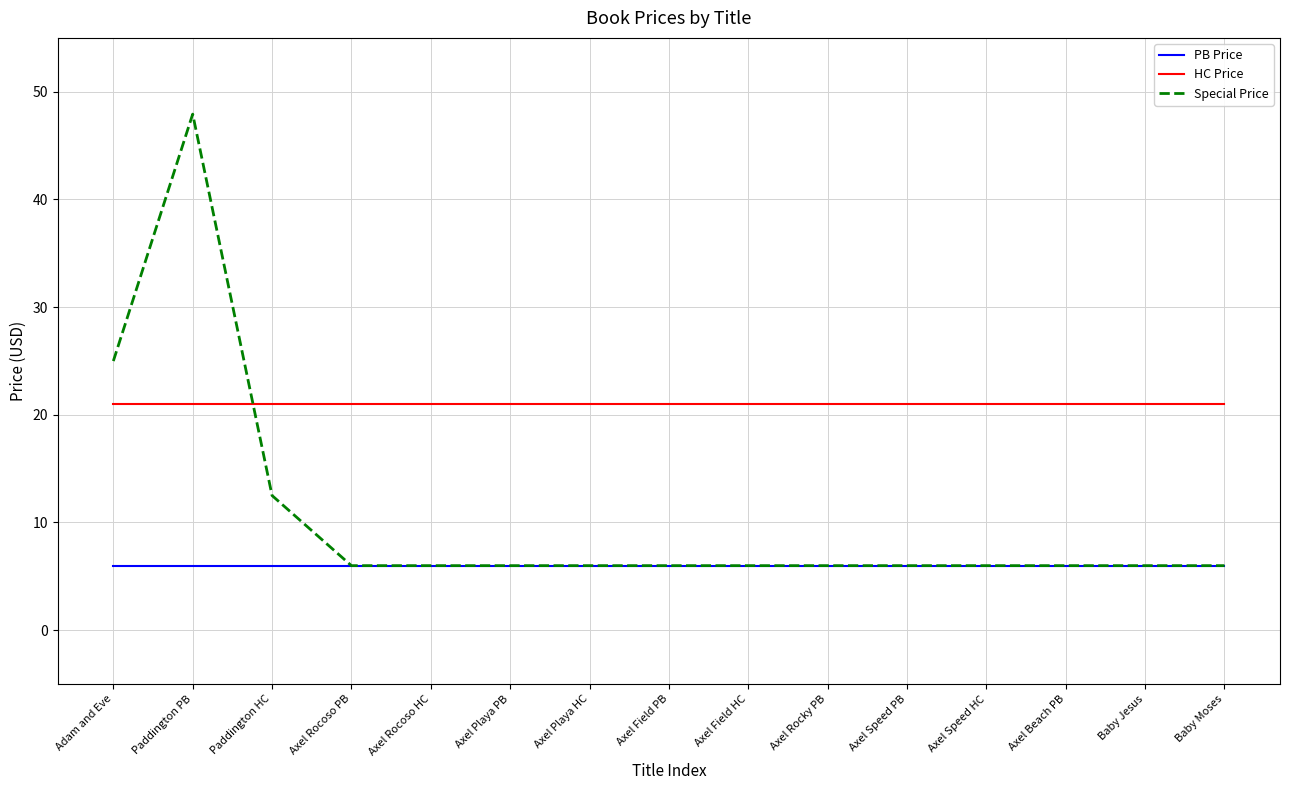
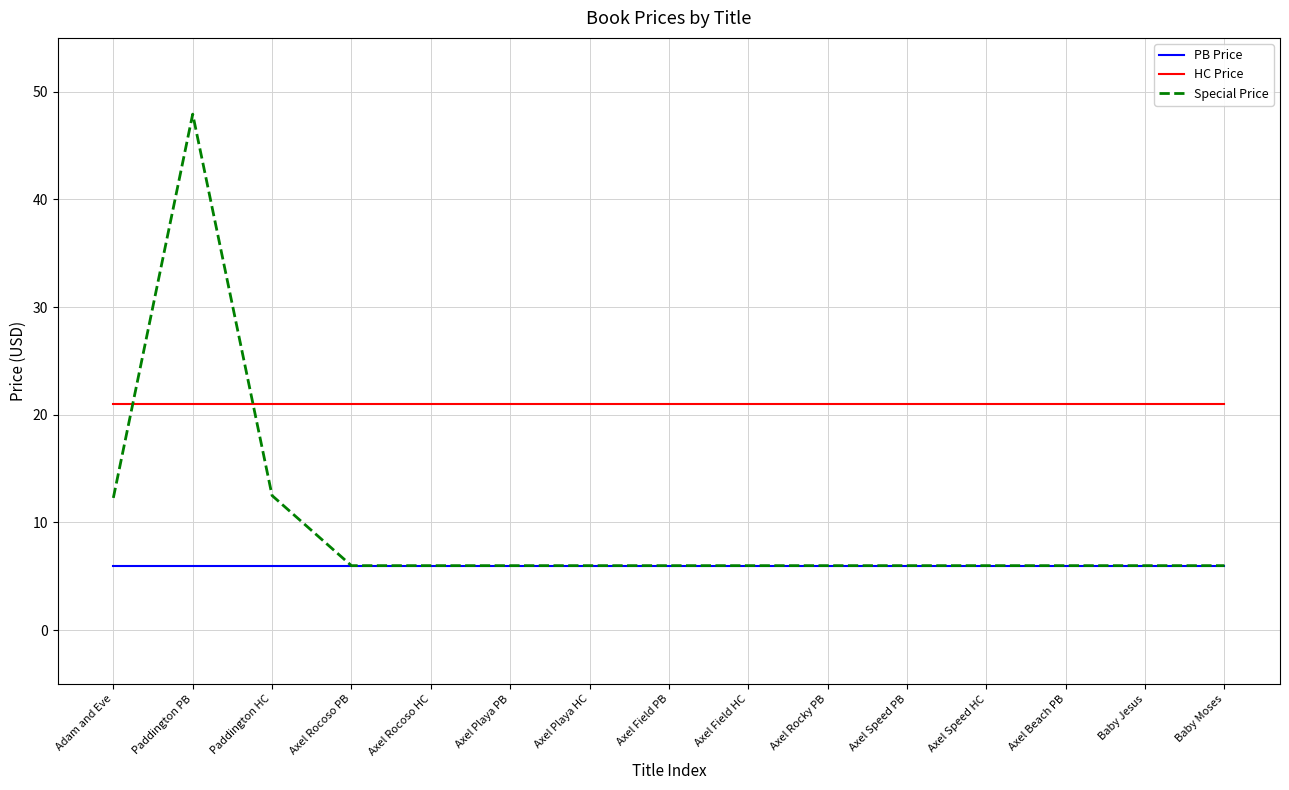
  {
    "PB Price": {
      "Adam and Eve": 6.0,
      "Paddington PB": 6.0,
      "Paddington HC": 6.0
    },
    "HC Price": {
      "Adam and Eve": 21.0,
      "Paddington PB": 21.0,
      "Paddington HC": 21.0,
      "Axel Rocoso PB": 21.0,
      "Axel Rocoso HC": 21.0,
      "Axel Playa PB": 21.0,
      "Axel Playa HC": 21.0,
      "Axel Field PB": 21.0,
      "Axel Field HC": 21.0,
      "Axel Rocky PB": 21.0,
      "Axel Speed PB": 21.0,
      "Axel Speed HC": 21.0,
      "Axel Beach PB": 21.0,
      "Baby Jesus": 21.0,
      "Baby Moses": 21.0
    },
    "Special Price": {
-     "Adam and Eve": 25.0,
+     "Adam and Eve": 12.3,
      "Paddington PB": 47.9,
      "Paddington HC": 12.5
    }
  }
